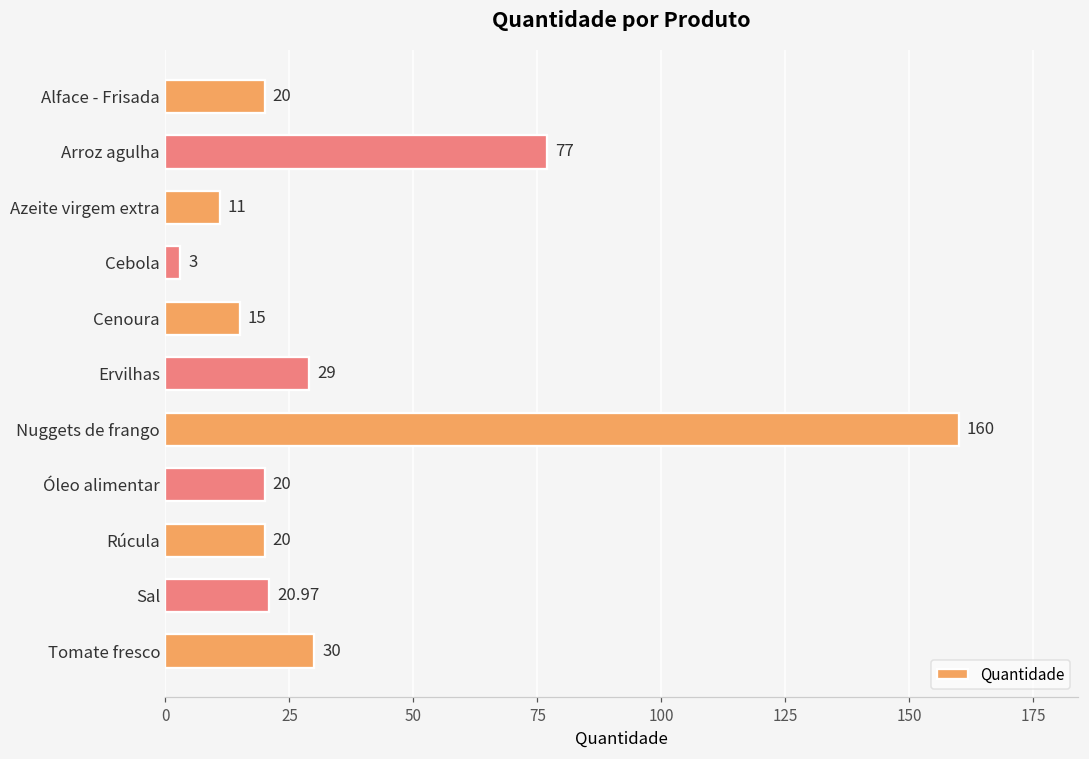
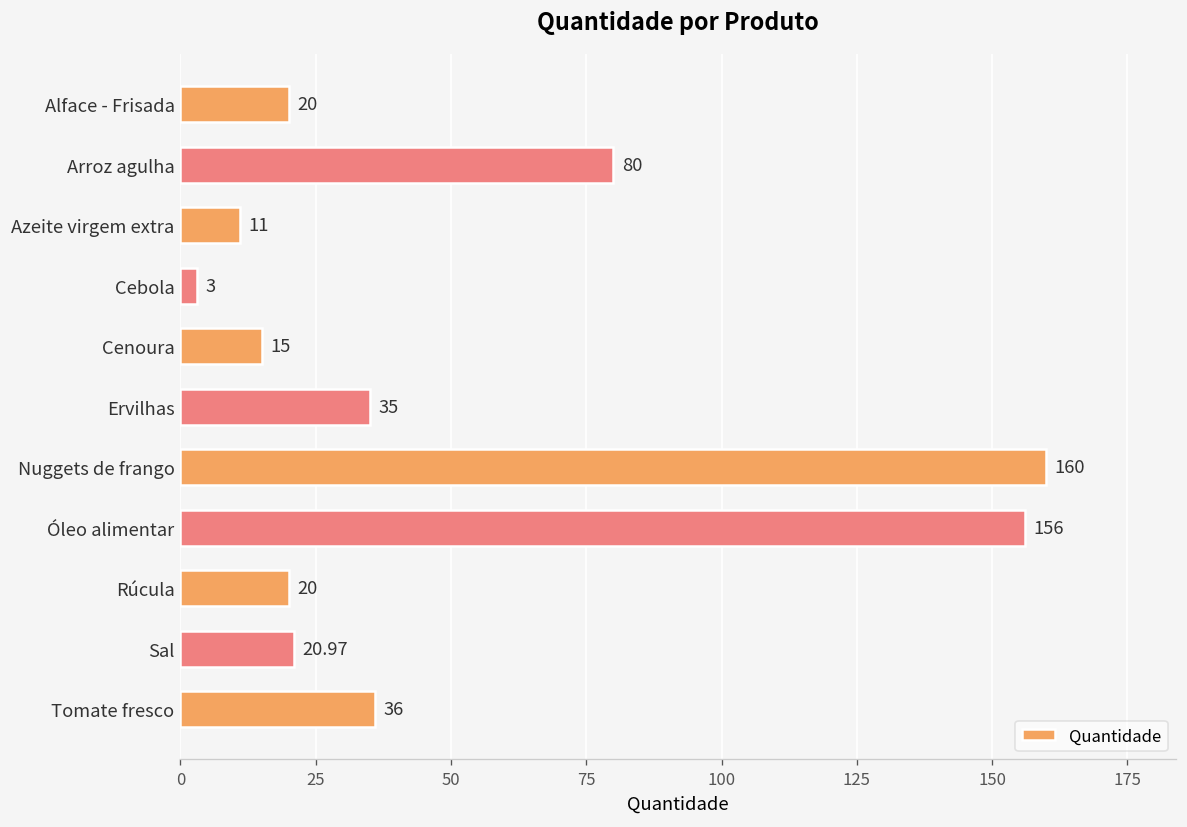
  {
    "Alface - Frisada": 20,
-   "Arroz agulha": 77,
+   "Arroz agulha": 80,
    "Azeite virgem extra": 11,
    "Cebola": 3,
    "Cenoura": 15,
-   "Ervilhas": 29,
+   "Ervilhas": 35,
    "Nuggets de frango": 160,
-   "Óleo alimentar": 20,
+   "Óleo alimentar": 156,
    "Rúcula": 20,
    "Sal": 20.97,
-   "Tomate fresco": 30
+   "Tomate fresco": 36
  }
